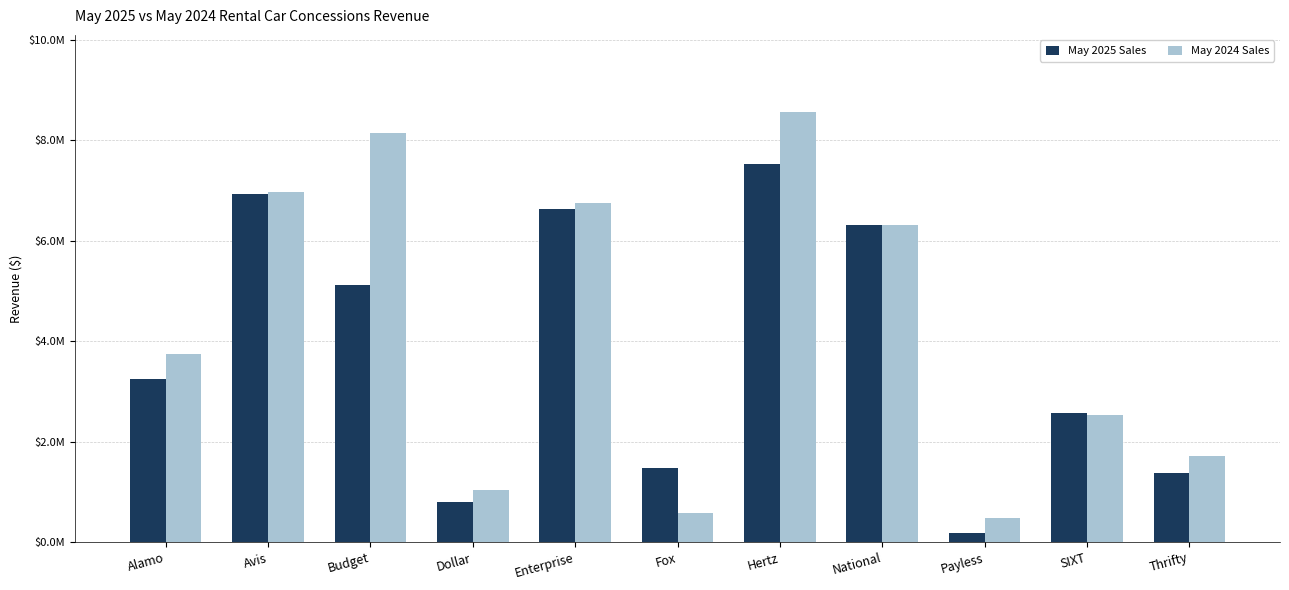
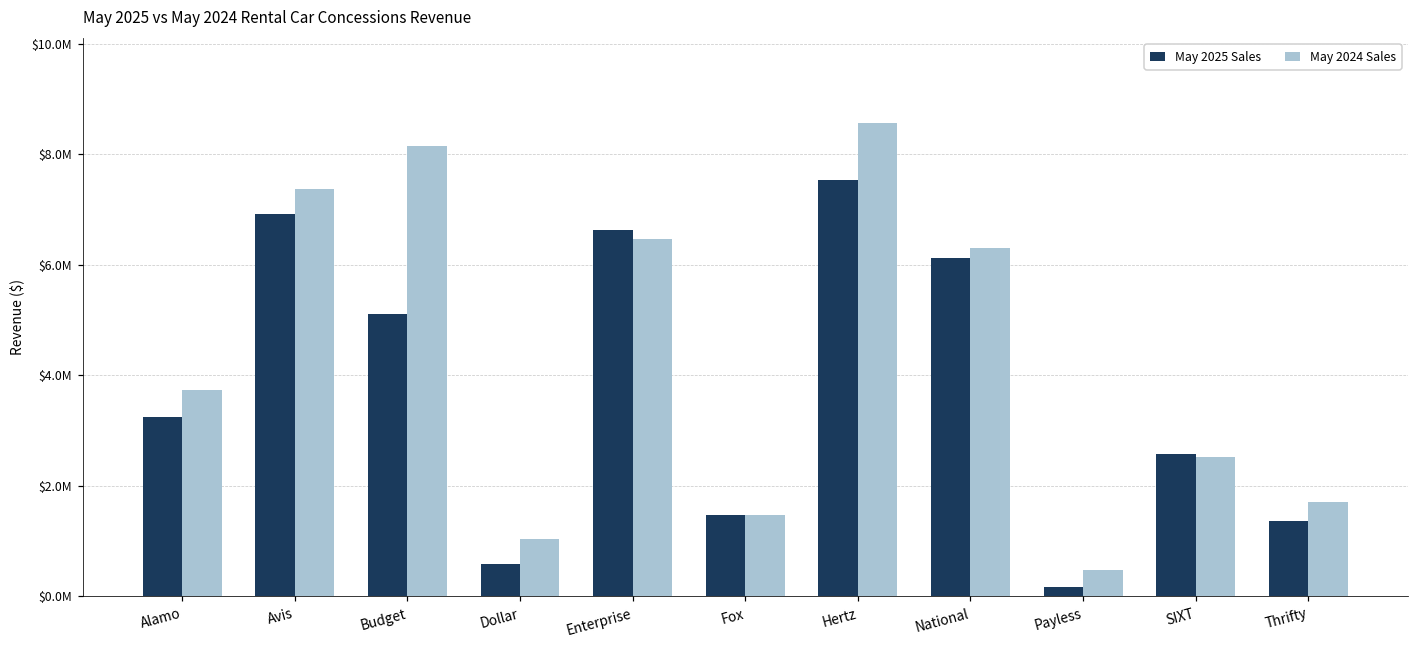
  {
    "May 2025 Sales": {
      "Alamo": "$3200000",
      "Avis": "$6900000",
      "Budget": "$5100000",
-     "Dollar": "$800000",
+     "Dollar": "$600000",
      "Enterprise": "$6600000",
      "Fox": "$1500000",
      "Hertz": "$7500000",
-     "National": "$6300000",
+     "National": "$6100000",
      "Payless": "$200000",
      "SIXT": "$2600000",
      "Thrifty": "$1400000"
    },
    "May 2024 Sales": {
      "Alamo": "$3700000",
-     "Avis": "$7000000",
+     "Avis": "$7400000",
      "Budget": "$8100000",
      "Dollar": "$1000000",
-     "Enterprise": "$6800000",
-     "Fox": "$600000",
+     "Enterprise": "$6500000",
+     "Fox": "$1500000",
      "Hertz": "$8600000",
      "National": "$6300000",
      "Payless": "$500000",
      "SIXT": "$2500000",
      "Thrifty": "$1700000"
    }
  }
